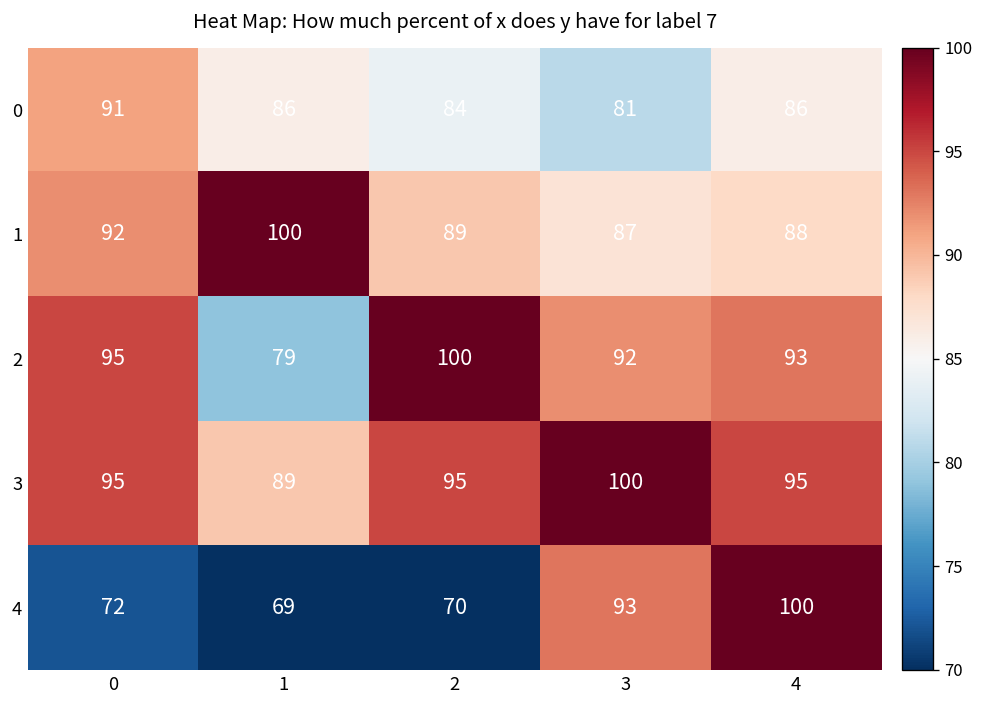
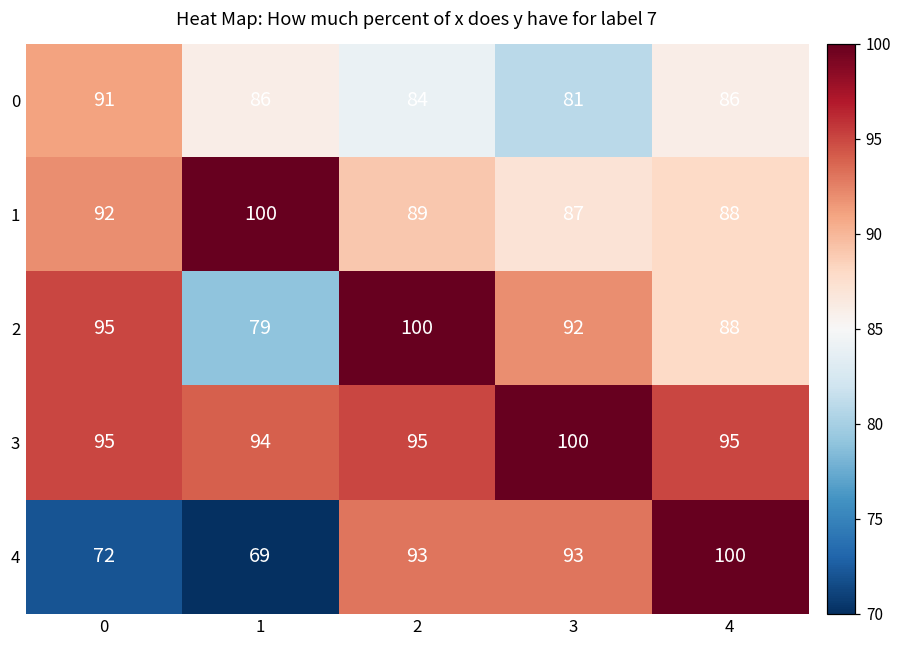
  {
    "0": {
      "0": 91,
      "3": 81
    },
    "1": {
      "0": 92,
      "1": 100,
      "2": 89,
      "4": 88
    },
    "2": {
      "0": 95,
      "1": 79,
      "2": 100,
      "3": 92,
-     "4": 93
+     "4": 88
    },
    "3": {
      "0": 95,
-     "1": 89,
+     "1": 94,
      "2": 95,
      "3": 100,
      "4": 95
    },
    "4": {
      "0": 72,
      "1": 69,
-     "2": 70,
+     "2": 93,
      "3": 93,
      "4": 100
    }
  }
